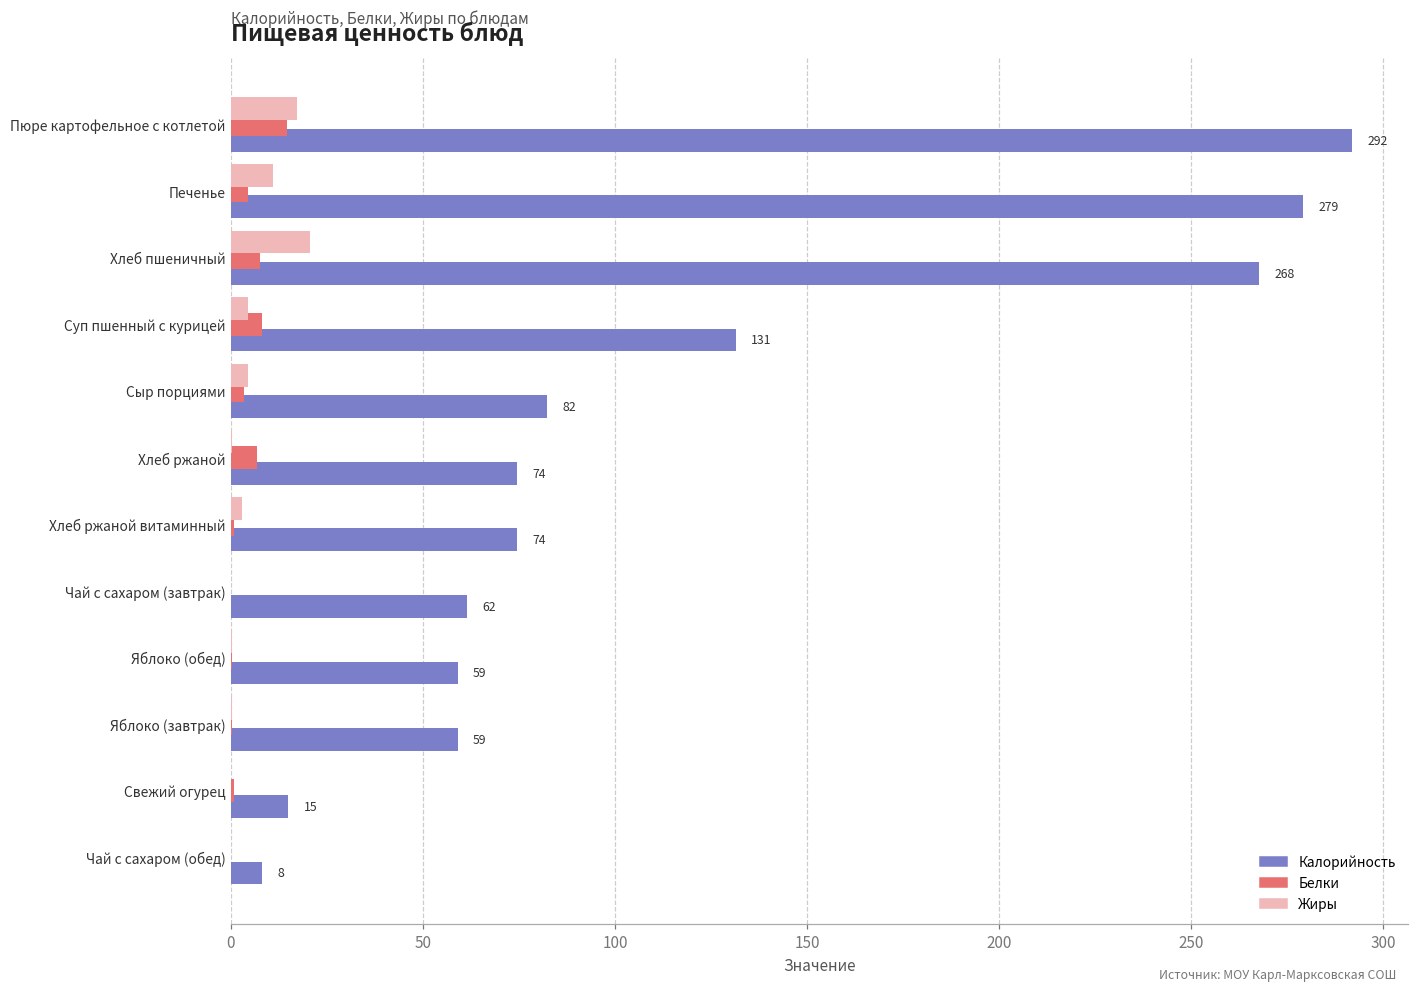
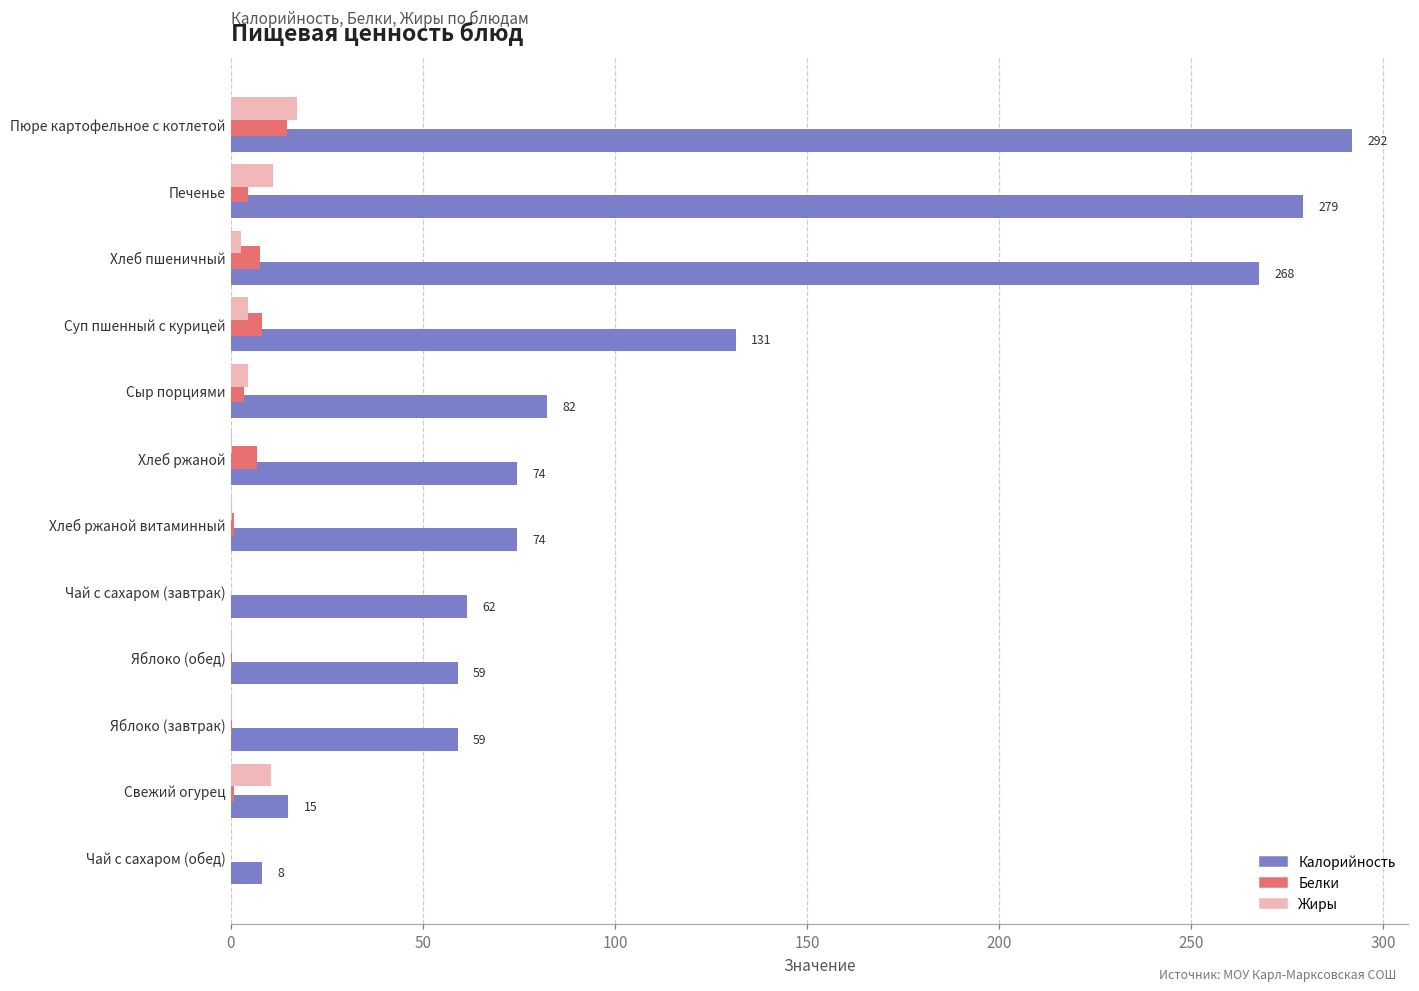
  {
    "Калорийность": {
      "Пюре картофельное с котлетой": 292,
      "Печенье": 279,
      "Хлеб пшеничный": 268,
      "Суп пшенный с курицей": 131,
      "Сыр порциями": 82,
      "Хлеб ржаной": 74,
      "Хлеб ржаной витаминный": 74,
      "Чай с сахаром (завтрак)": 62,
      "Яблоко (обед)": 59,
      "Яблоко (завтрак)": 59,
      "Свежий огурец": 15,
      "Чай с сахаром (обед)": 8
    },
    "Белки": {
      "Пюре картофельное с котлетой": 15,
      "Печенье": 5,
      "Хлеб пшеничный": 8,
      "Суп пшенный с курицей": 8,
      "Сыр порциями": 4,
      "Хлеб ржаной": 7,
      "Хлеб ржаной витаминный": 1,
      "Свежий огурец": 1
    },
    "Жиры": {
      "Пюре картофельное с котлетой": 17,
      "Печенье": 11,
-     "Хлеб пшеничный": 21,
+     "Хлеб пшеничный": 3,
      "Суп пшенный с курицей": 4,
      "Сыр порциями": 4,
-     "Хлеб ржаной витаминный": 3,
-     "Свежий огурец": 0
+     "Хлеб ржаной витаминный": 0,
+     "Свежий огурец": 10
    }
  }
